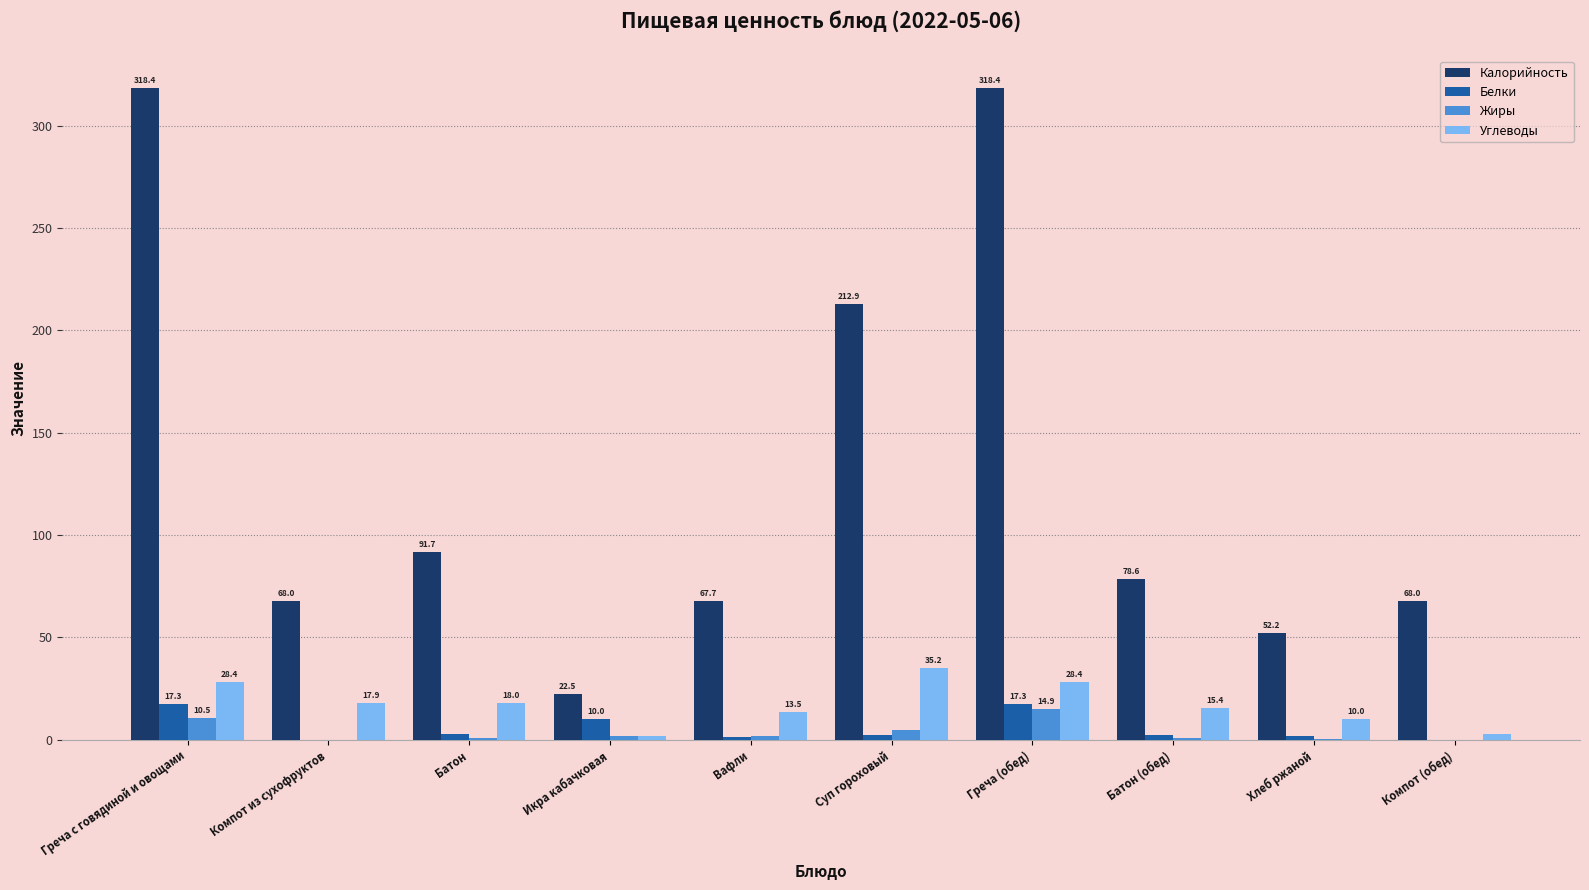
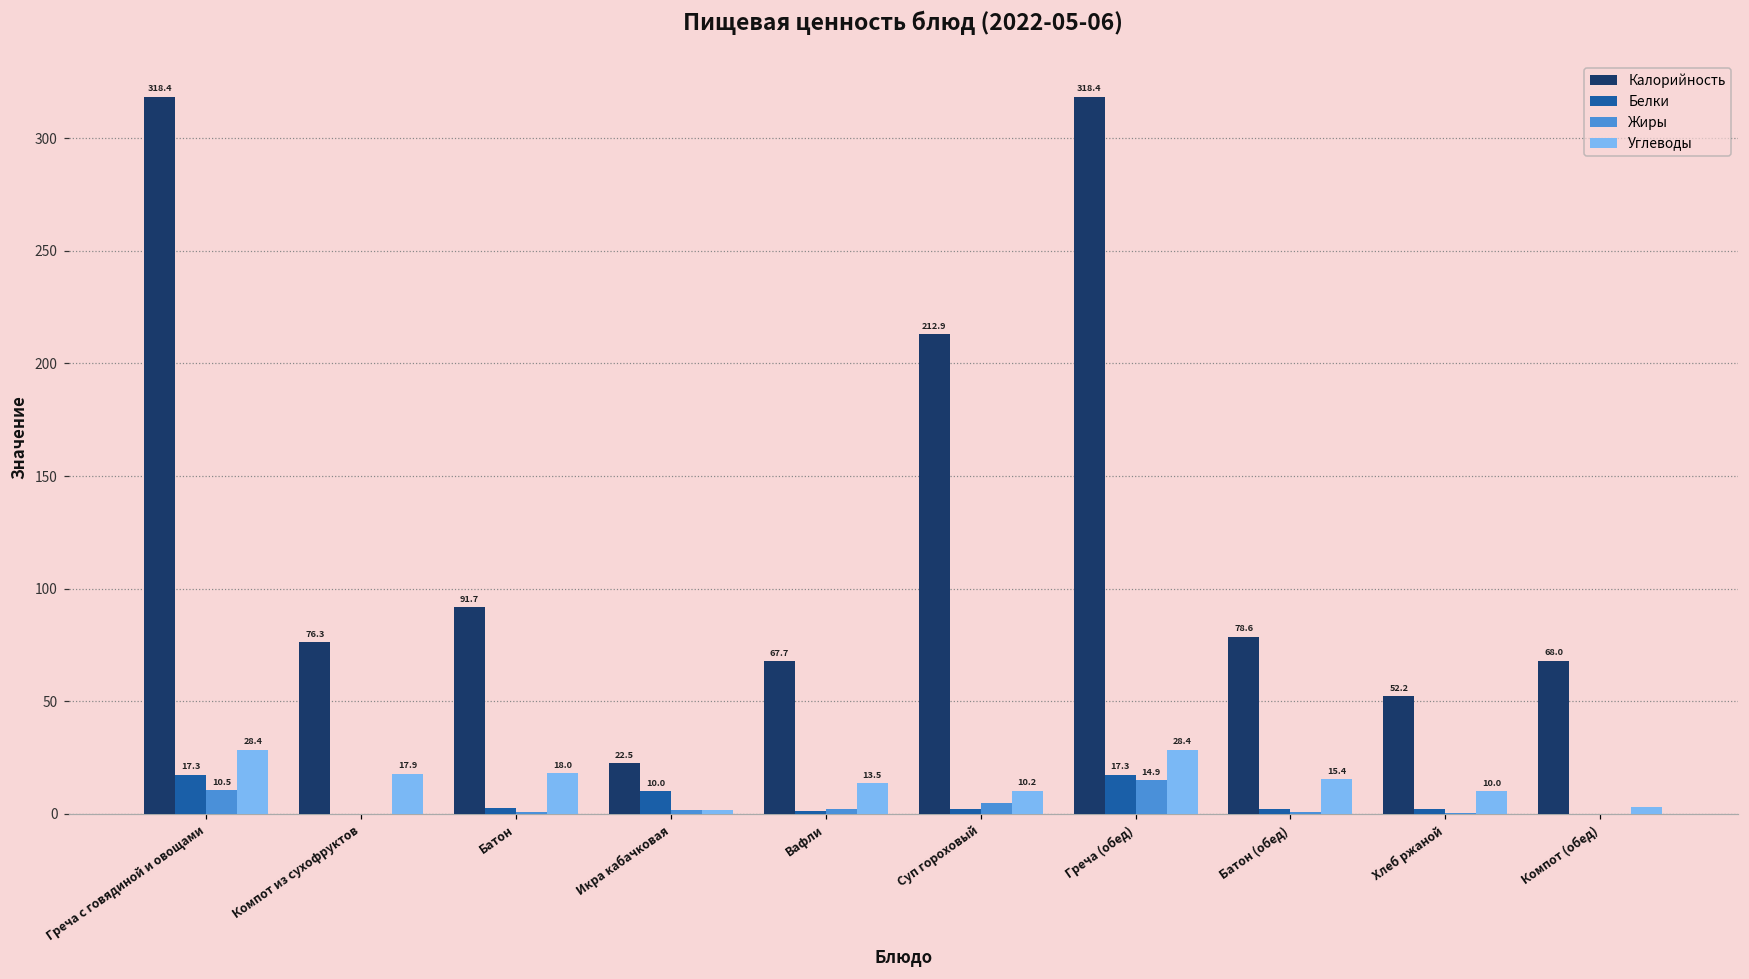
  {
    "Калорийность": {
      "Греча с говядиной и овощами": 318.4,
-     "Компот из сухофруктов": 68.0,
+     "Компот из сухофруктов": 76.3,
      "Батон": 91.7,
      "Икра кабачковая": 22.5,
      "Вафли": 67.7,
      "Суп гороховый": 212.9,
      "Греча (обед)": 318.4,
      "Батон (обед)": 78.6,
      "Хлеб ржаной": 52.2,
      "Компот (обед)": 68.0
    },
    "Белки": {
      "Греча с говядиной и овощами": 17.3,
      "Икра кабачковая": 10.0,
      "Греча (обед)": 17.3
    },
    "Жиры": {
      "Греча с говядиной и овощами": 10.5,
      "Греча (обед)": 14.9
    },
    "Углеводы": {
      "Греча с говядиной и овощами": 28.4,
      "Компот из сухофруктов": 17.9,
      "Батон": 18.0,
      "Вафли": 13.5,
-     "Суп гороховый": 35.2,
+     "Суп гороховый": 10.2,
      "Греча (обед)": 28.4,
      "Батон (обед)": 15.4,
      "Хлеб ржаной": 10.0
    }
  }
